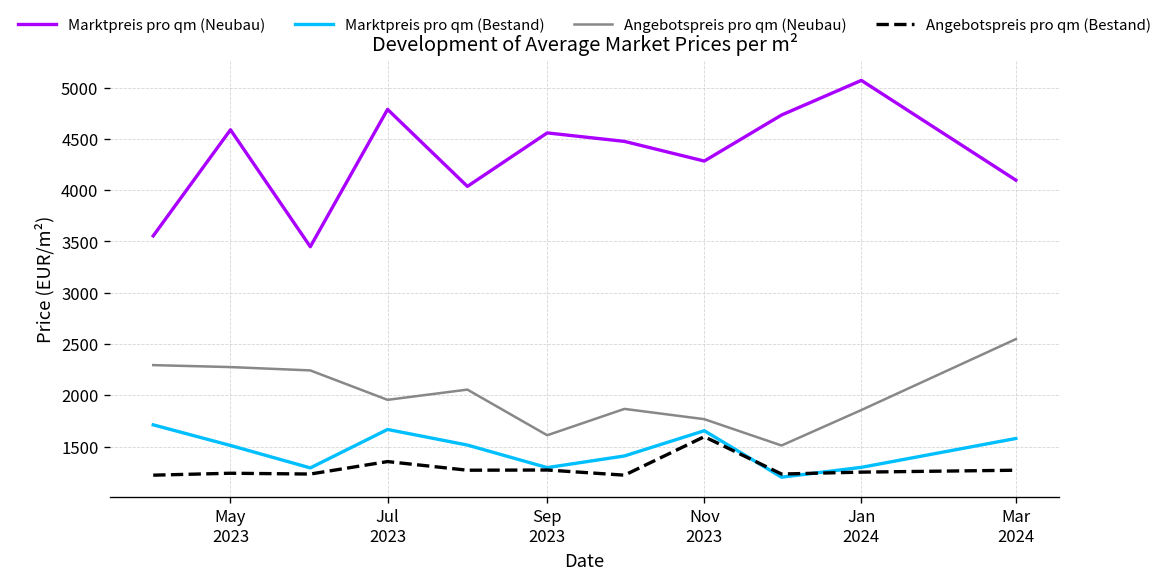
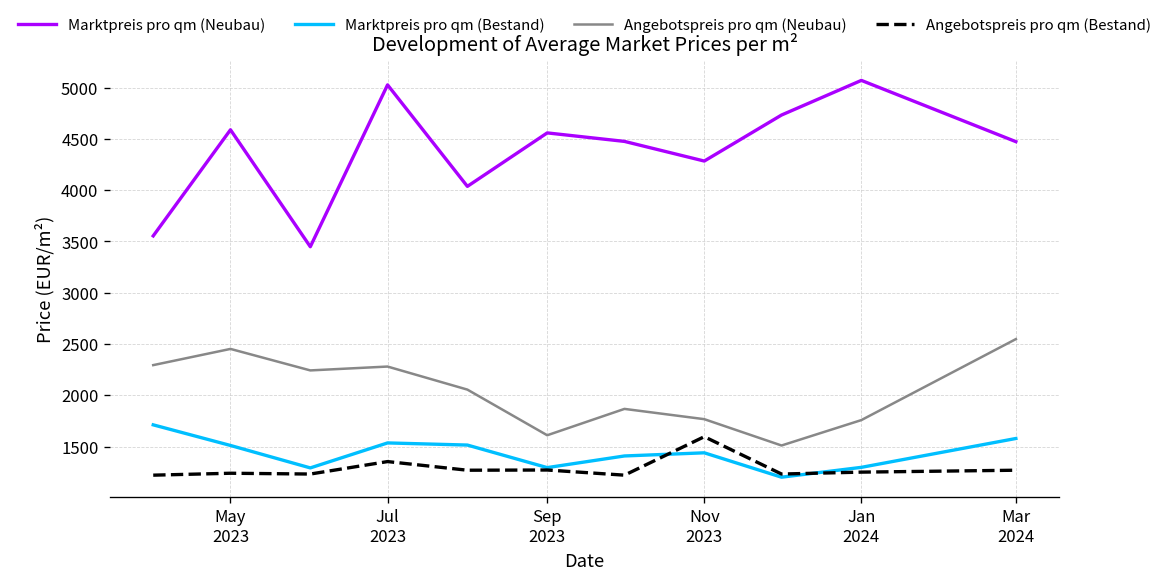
  {
    "Marktpreis pro qm (Neubau)": {
      "May 2023": 4600,
-     "Jul 2023": 4800,
+     "Jul 2023": 5000,
      "Sep 2023": 4600,
      "Nov 2023": 4300,
      "Jan 2024": 5100,
-     "Mar 2024": 4100
+     "Mar 2024": 4500
    },
    "Marktpreis pro qm (Bestand)": {
      "May 2023": 1500,
-     "Jul 2023": 1700,
-     "Nov 2023": 1700,
+     "Jul 2023": 1500,
+     "Nov 2023": 1400,
      "Jan 2024": 1300,
      "Mar 2024": 1600
    },
    "Angebotspreis pro qm (Neubau)": {
-     "May 2023": 2300,
-     "Jul 2023": 2000,
+     "May 2023": 2500,
+     "Jul 2023": 2300,
      "Sep 2023": 1600,
      "Nov 2023": 1800,
-     "Jan 2024": 1900,
+     "Jan 2024": 1800,
      "Mar 2024": 2500
    },
    "Angebotspreis pro qm (Bestand)": {
      "May 2023": 1200,
      "Jul 2023": 1400,
      "Nov 2023": 1600,
      "Jan 2024": 1300,
      "Mar 2024": 1300
    }
  }
